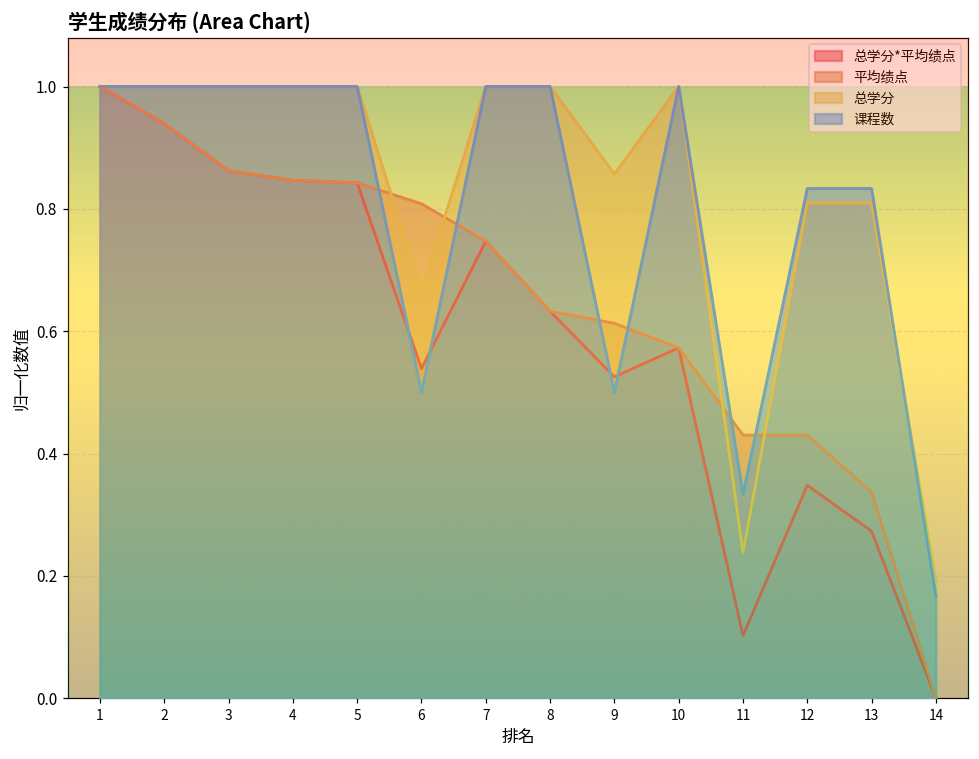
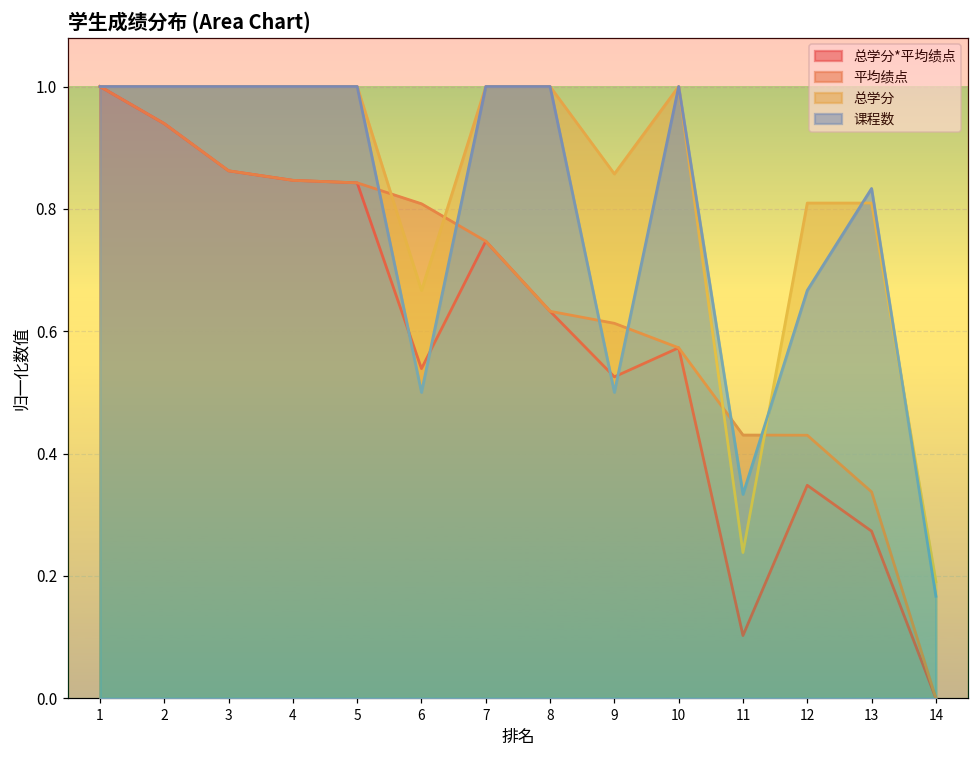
  {
    "课程数": {
      "6": 0.50,
      "9": 0.50,
      "11": 0.33,
-     "12": 0.83,
+     "12": 0.67,
      "13": 0.83,
      "14": 0.17
    }
  }
